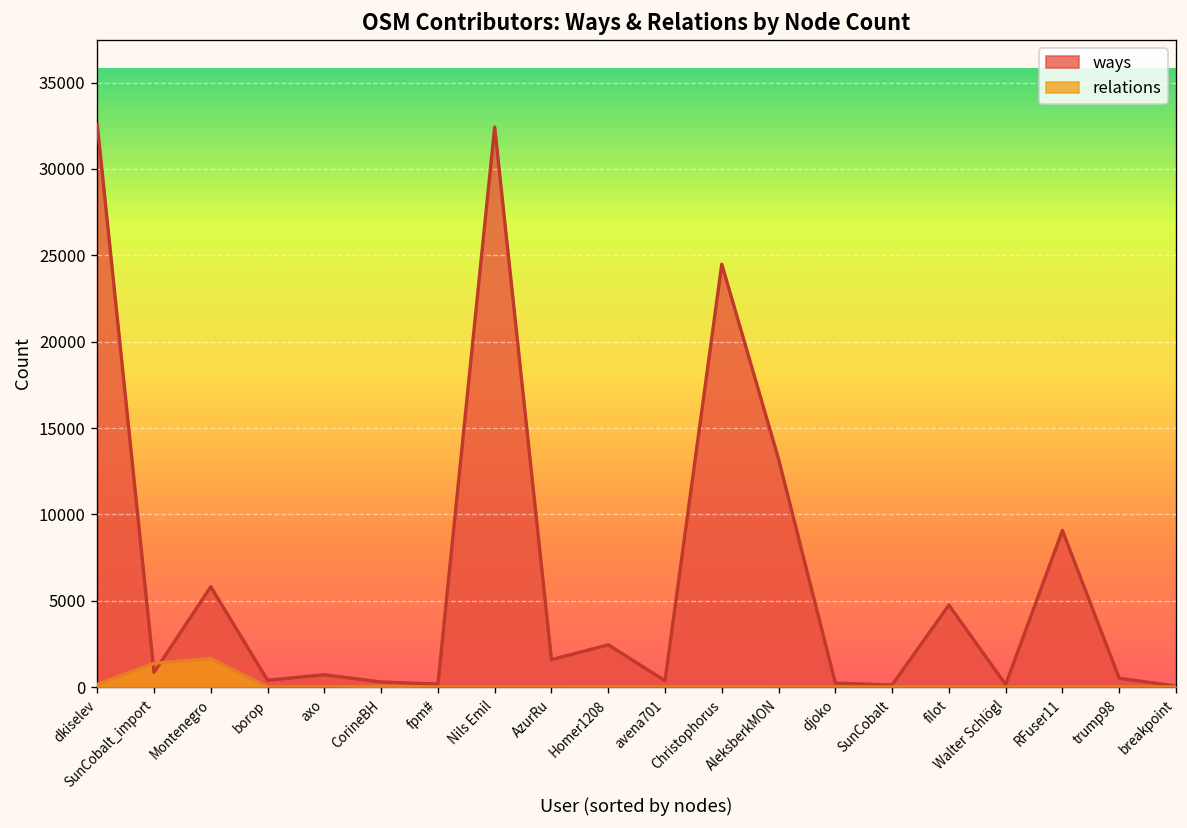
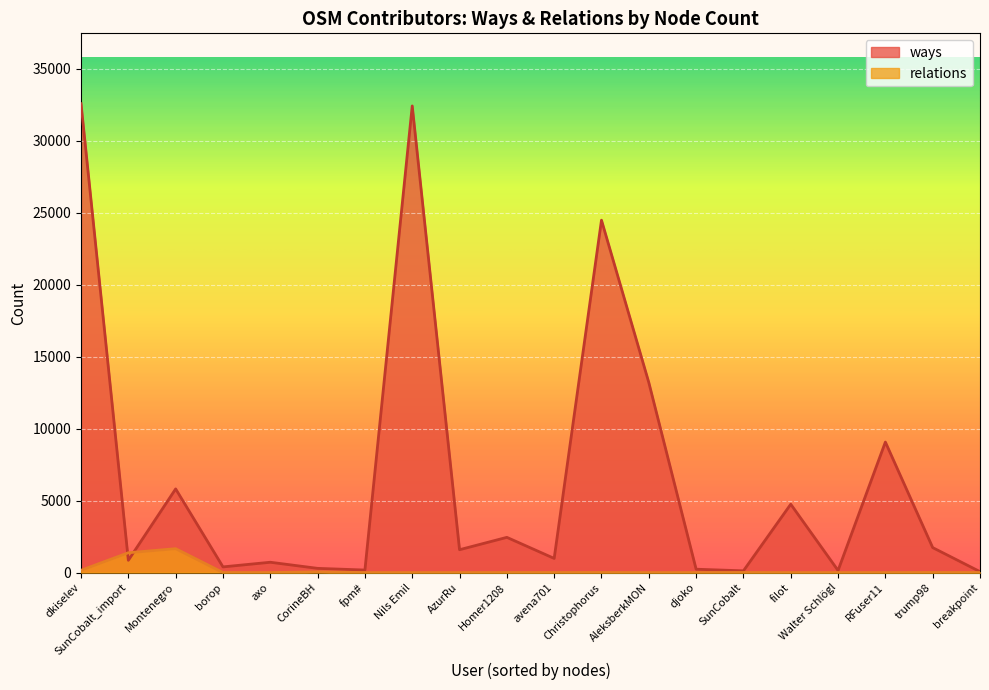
  {
    "ways": {
      "dkiselev": 32600,
      "SunCobalt_import": 900,
      "Montenegro": 5800,
      "borop": 400,
      "axo": 700,
      "CorineBH": 300,
      "fpm#": 200,
      "Nils Emil": 32400,
      "AzurRu": 1600,
      "Homer1208": 2400,
-     "avena701": 400,
+     "avena701": 1000,
      "Christophorus": 24500,
      "AleksberkMON": 13200,
      "djoko": 200,
      "filot": 4700,
      "RFuser11": 9100,
-     "trump98": 500
+     "trump98": 1700
    },
    "relations": {
      "dkiselev": 200,
      "SunCobalt_import": 1400,
      "Montenegro": 1700,
      "borop": 0,
      "axo": 0,
      "CorineBH": 0,
      "fpm#": 0,
      "Nils Emil": 0,
      "AzurRu": 0,
      "Homer1208": 0,
      "avena701": 0,
      "Christophorus": 0,
      "AleksberkMON": 0,
      "djoko": 0,
      "filot": 0,
      "RFuser11": 0,
      "trump98": 0
    }
  }
